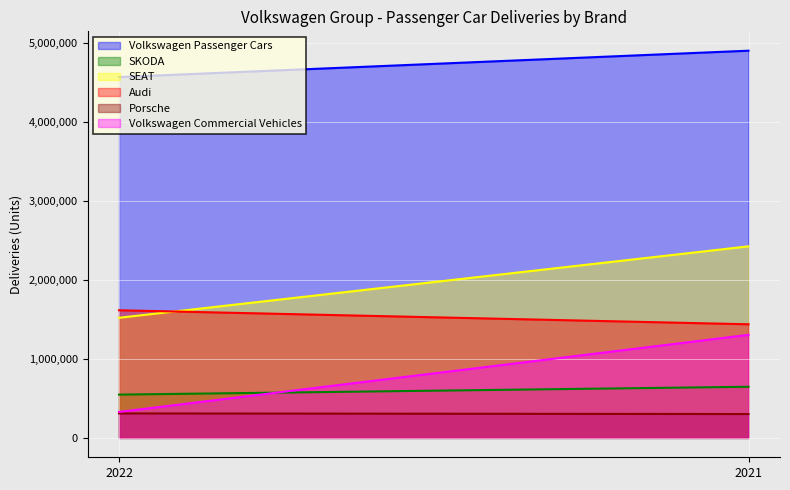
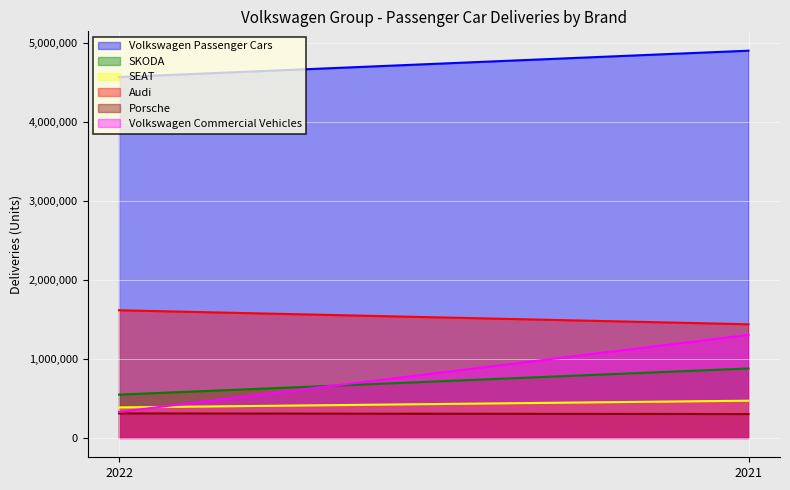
  {
    "Volkswagen Passenger Cars": {
      "2021": "4,900,000"
    },
    "SKODA": {
      "2022": "500,000",
-     "2021": "600,000"
+     "2021": "900,000"
    },
    "SEAT": {
-     "2022": "1,500,000",
-     "2021": "2,400,000"
+     "2022": "400,000",
+     "2021": "500,000"
    },
    "Audi": {
      "2022": "1,600,000",
      "2021": "1,400,000"
    },
    "Porsche": {
      "2021": "300,000"
    },
    "Volkswagen Commercial Vehicles": {
      "2021": "1,300,000"
    }
  }
